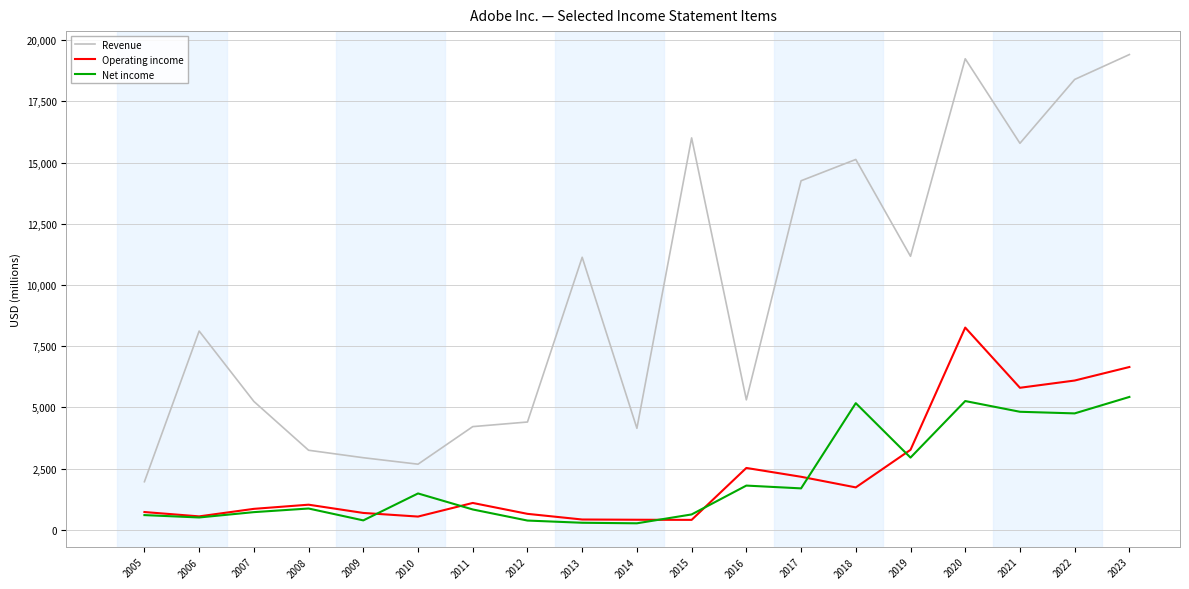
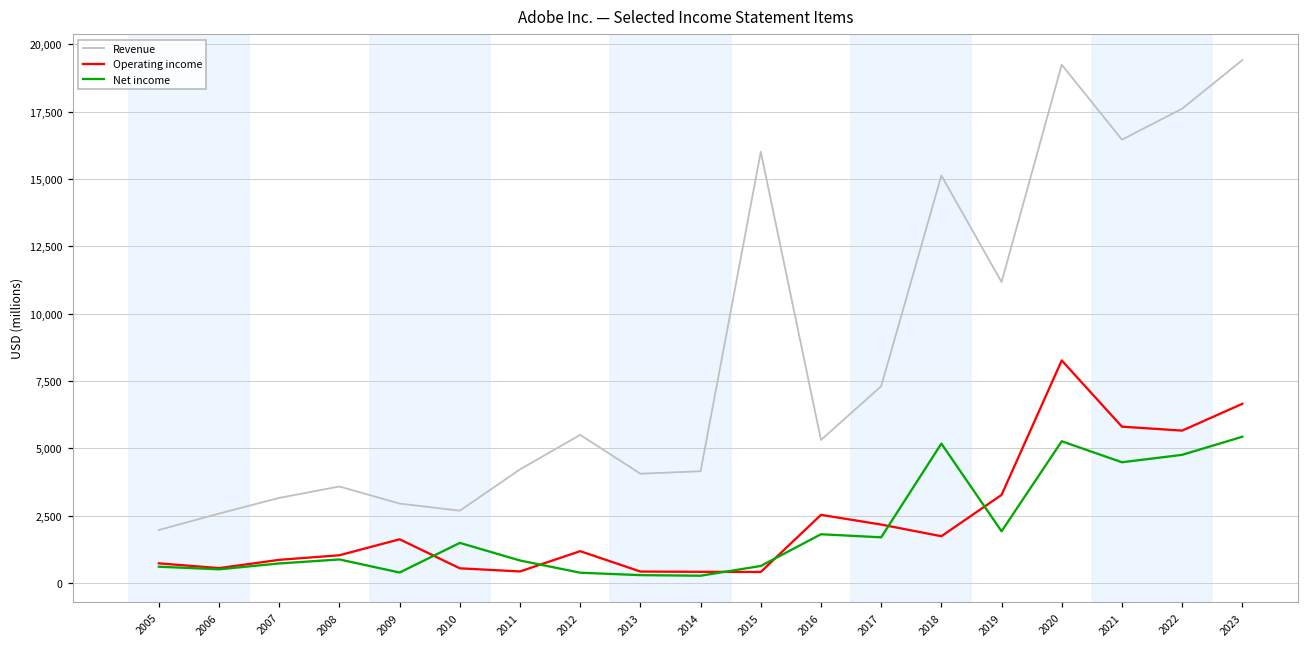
  {
    "Revenue": {
      "2005": "2,000",
-     "2006": "8,100",
-     "2007": "5,200",
-     "2008": "3,300",
+     "2006": "2,600",
+     "2007": "3,200",
+     "2008": "3,600",
      "2009": "2,900",
      "2010": "2,700",
      "2011": "4,200",
-     "2012": "4,400",
-     "2013": "11,100",
+     "2012": "5,500",
+     "2013": "4,100",
      "2014": "4,100",
      "2015": "16,000",
      "2016": "5,300",
-     "2017": "14,300",
+     "2017": "7,300",
      "2018": "15,100",
      "2019": "11,200",
      "2020": "19,200",
-     "2021": "15,800",
-     "2022": "18,400",
+     "2021": "16,500",
+     "2022": "17,600",
      "2023": "19,400"
    },
    "Operating income": {
      "2005": "700",
      "2007": "900",
      "2008": "1,000",
-     "2009": "700",
+     "2009": "1,600",
      "2010": "500",
-     "2011": "1,100",
-     "2012": "700",
+     "2011": "400",
+     "2012": "1,200",
      "2013": "400",
      "2014": "400",
      "2015": "400",
      "2016": "2,500",
      "2017": "2,200",
      "2018": "1,700",
      "2019": "3,300",
      "2020": "8,300",
      "2021": "5,800",
-     "2022": "6,100",
+     "2022": "5,700",
      "2023": "6,700"
    },
    "Net income": {
      "2005": "600",
      "2007": "700",
      "2008": "900",
      "2009": "400",
      "2010": "1,500",
      "2011": "800",
      "2012": "400",
      "2013": "300",
      "2014": "300",
      "2015": "600",
      "2016": "1,800",
      "2017": "1,700",
      "2018": "5,200",
-     "2019": "3,000",
+     "2019": "1,900",
      "2020": "5,300",
-     "2021": "4,800",
+     "2021": "4,500",
      "2022": "4,800",
      "2023": "5,400"
    }
  }
